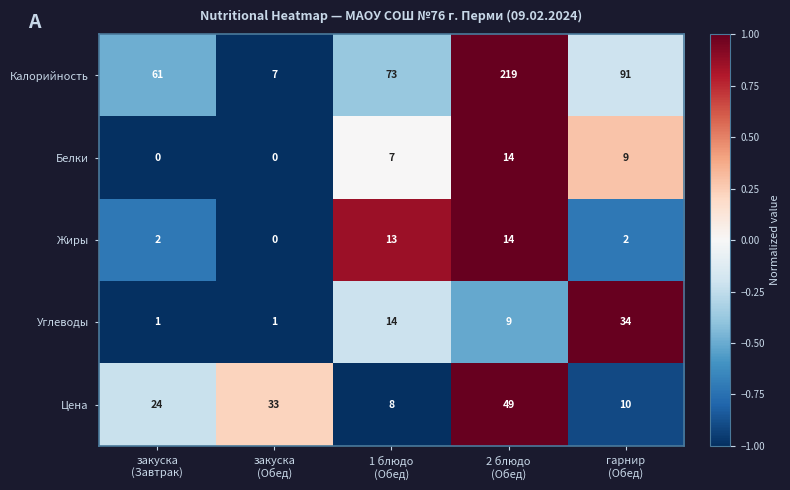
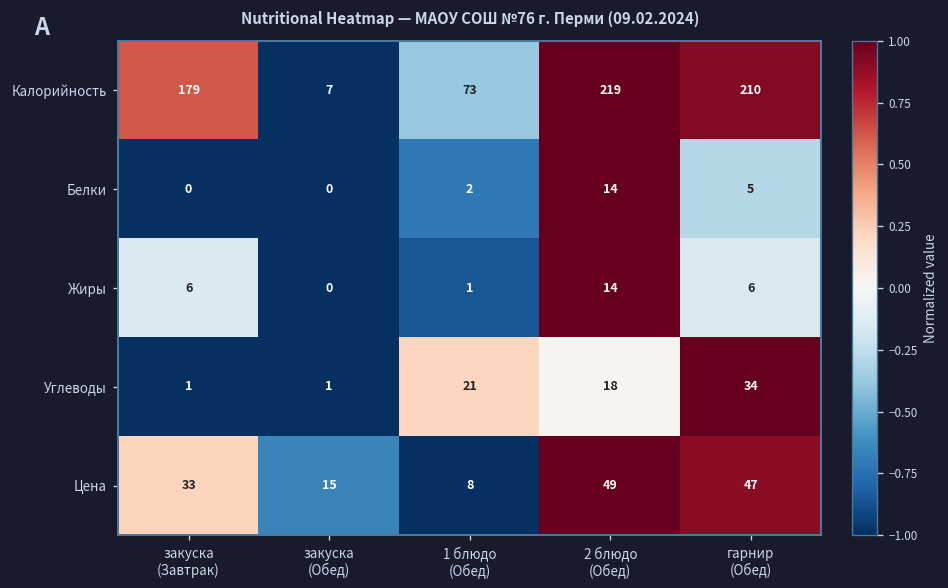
  {
    "Калорийность": {
-     "закуска (Завтрак)": 61,
+     "закуска (Завтрак)": 179,
      "закуска (Обед)": 7,
      "1 блюдо (Обед)": 73,
      "2 блюдо (Обед)": 219,
-     "гарнир (Обед)": 91
+     "гарнир (Обед)": 210
    },
    "Белки": {
      "закуска (Завтрак)": 0,
      "закуска (Обед)": 0,
-     "1 блюдо (Обед)": 7,
+     "1 блюдо (Обед)": 2,
      "2 блюдо (Обед)": 14,
-     "гарнир (Обед)": 9
+     "гарнир (Обед)": 5
    },
    "Жиры": {
-     "закуска (Завтрак)": 2,
+     "закуска (Завтрак)": 6,
      "закуска (Обед)": 0,
-     "1 блюдо (Обед)": 13,
+     "1 блюдо (Обед)": 1,
      "2 блюдо (Обед)": 14,
-     "гарнир (Обед)": 2
+     "гарнир (Обед)": 6
    },
    "Углеводы": {
      "закуска (Завтрак)": 1,
      "закуска (Обед)": 1,
-     "1 блюдо (Обед)": 14,
-     "2 блюдо (Обед)": 9,
+     "1 блюдо (Обед)": 21,
+     "2 блюдо (Обед)": 18,
      "гарнир (Обед)": 34
    },
    "Цена": {
-     "закуска (Завтрак)": 24,
-     "закуска (Обед)": 33,
+     "закуска (Завтрак)": 33,
+     "закуска (Обед)": 15,
      "1 блюдо (Обед)": 8,
      "2 блюдо (Обед)": 49,
-     "гарнир (Обед)": 10
+     "гарнир (Обед)": 47
    }
  }
